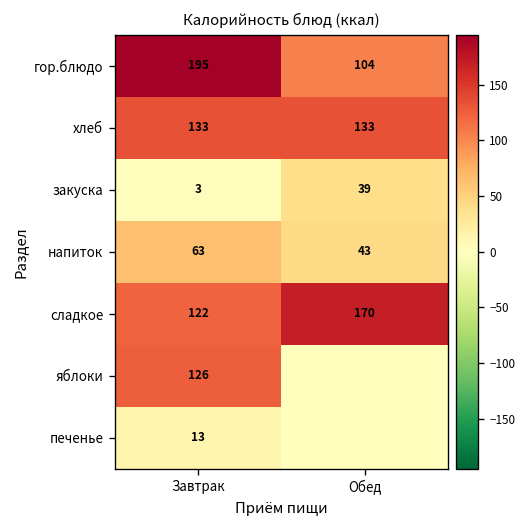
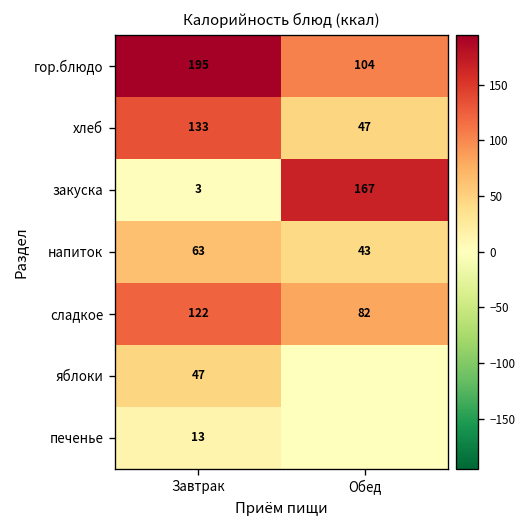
  {
    "гор.блюдо": {
      "Завтрак": 195,
      "Обед": 104
    },
    "хлеб": {
      "Завтрак": 133,
-     "Обед": 133
+     "Обед": 47
    },
    "закуска": {
      "Завтрак": 3,
-     "Обед": 39
+     "Обед": 167
    },
    "напиток": {
      "Завтрак": 63,
      "Обед": 43
    },
    "сладкое": {
      "Завтрак": 122,
-     "Обед": 170
+     "Обед": 82
    },
    "яблоки": {
-     "Завтрак": 126
+     "Завтрак": 47
    },
    "печенье": {
      "Завтрак": 13
    }
  }
